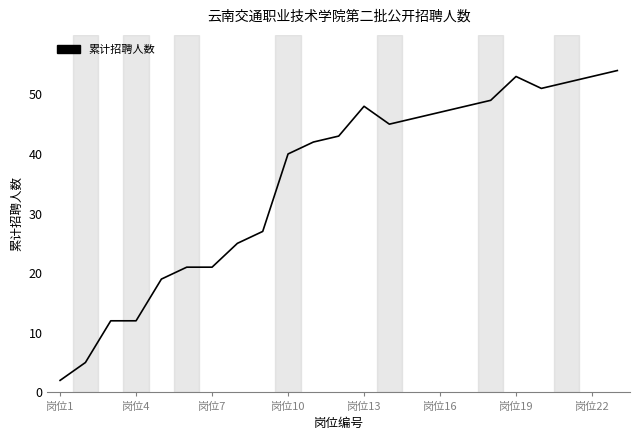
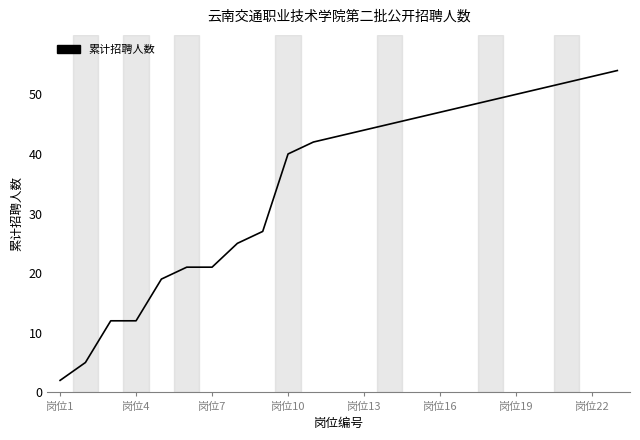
  {
    "岗位1": 2,
    "岗位4": 12,
    "岗位7": 21,
    "岗位10": 40,
-   "岗位13": 48,
+   "岗位13": 44,
    "岗位16": 47,
-   "岗位19": 53,
+   "岗位19": 50,
    "岗位22": 53
  }
